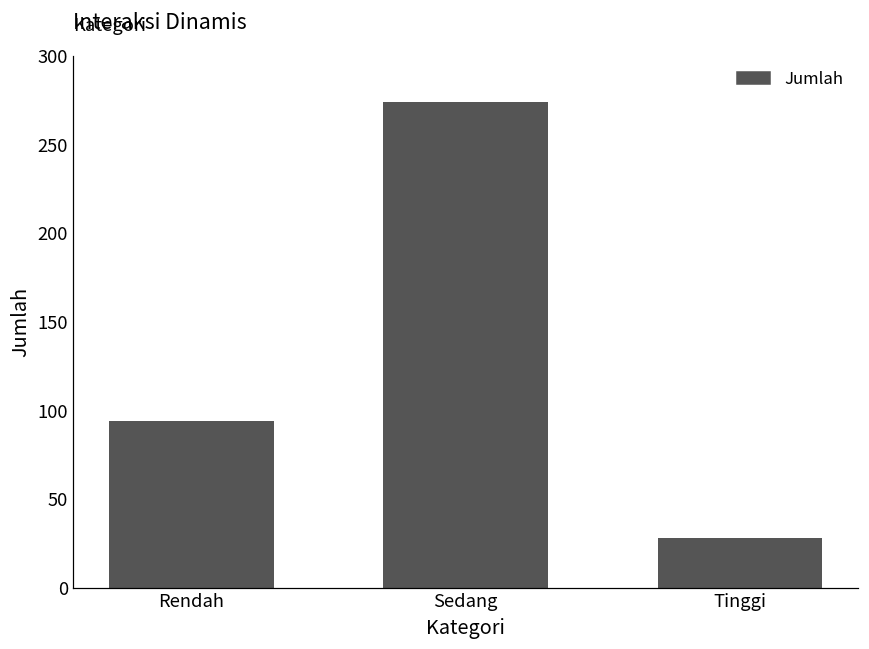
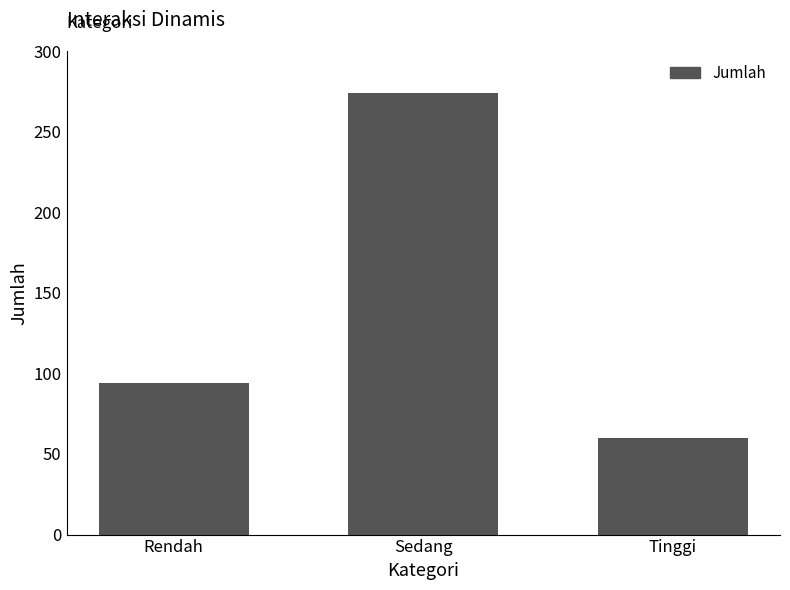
  {
    "Rendah": 94,
    "Sedang": 274,
-   "Tinggi": 28
+   "Tinggi": 60
  }
